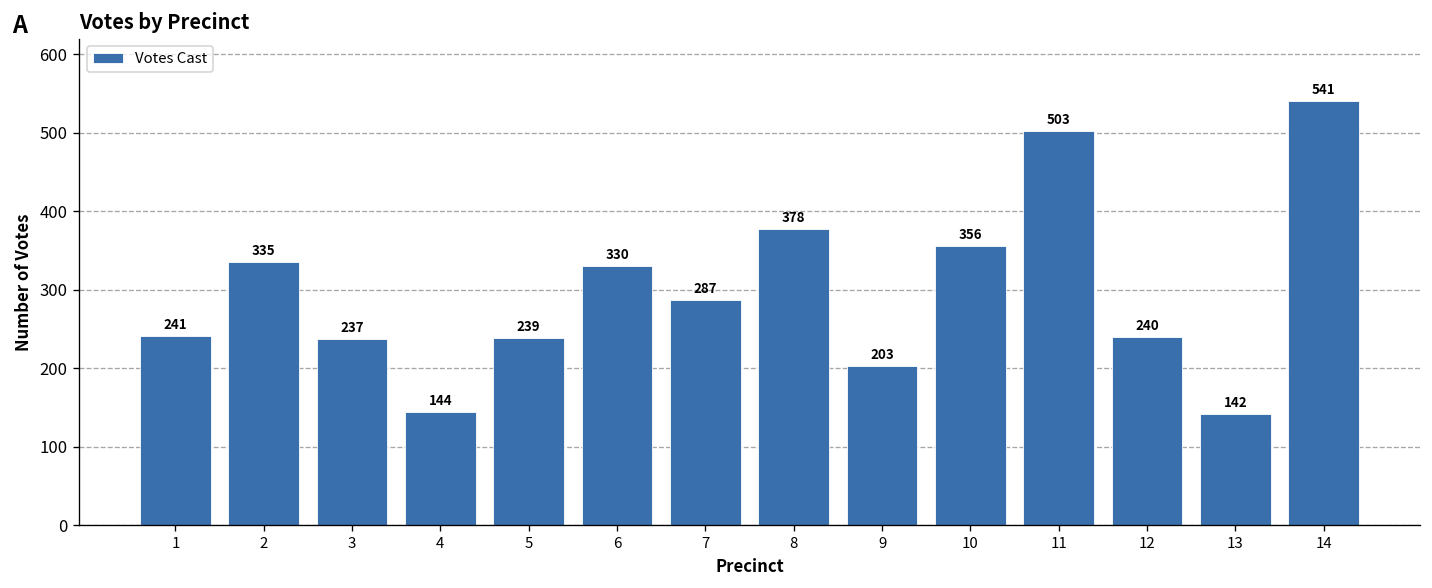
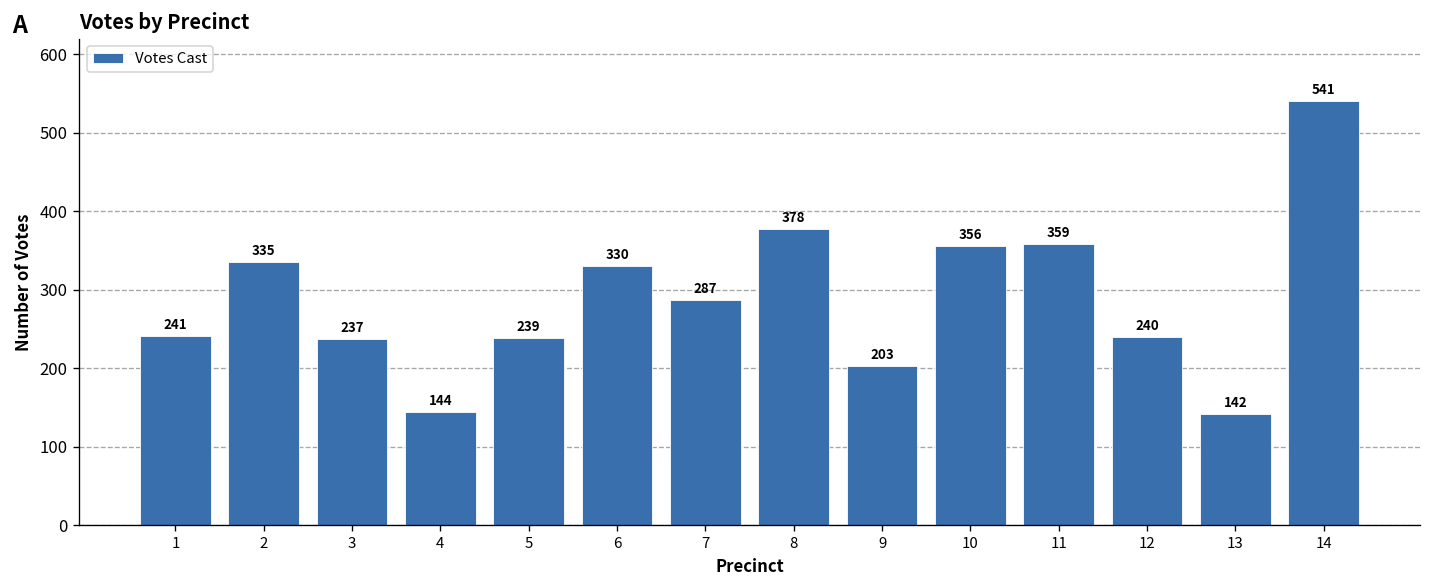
  {
    "1": 241,
    "2": 335,
    "3": 237,
    "4": 144,
    "5": 239,
    "6": 330,
    "7": 287,
    "8": 378,
    "9": 203,
    "10": 356,
-   "11": 503,
+   "11": 359,
    "12": 240,
    "13": 142,
    "14": 541
  }
